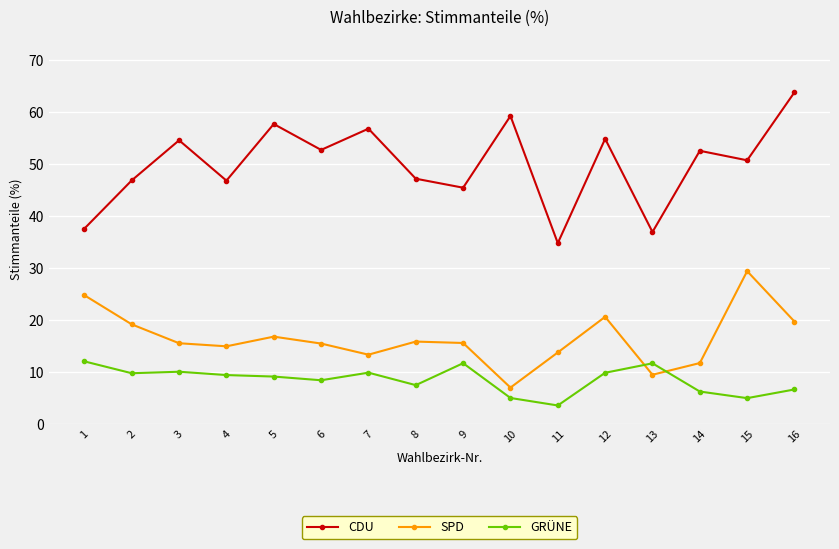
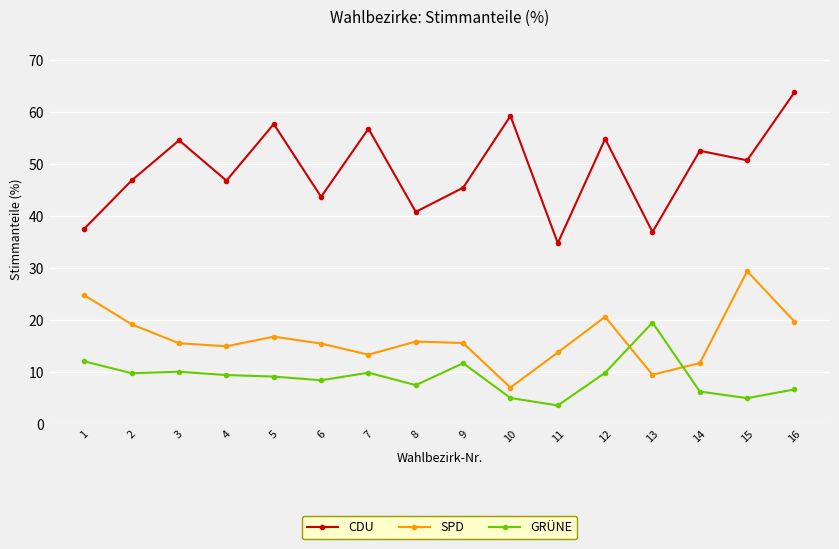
  {
    "CDU": {
      "1": 38,
      "2": 47,
      "3": 55,
      "4": 47,
      "5": 58,
-     "6": 53,
+     "6": 44,
      "7": 57,
-     "8": 47,
+     "8": 41,
      "9": 45,
      "10": 59,
      "11": 35,
      "12": 55,
      "13": 37,
      "14": 53,
      "15": 51,
      "16": 64
    },
    "SPD": {
      "1": 25,
      "2": 19,
      "3": 16,
      "4": 15,
      "5": 17,
      "6": 15,
      "7": 13,
      "8": 16,
      "9": 16,
      "10": 7,
      "11": 14,
      "12": 21,
      "13": 9,
      "14": 12,
      "15": 29,
      "16": 20
    },
    "GRÜNE": {
      "1": 12,
      "2": 10,
      "3": 10,
      "4": 9,
      "5": 9,
      "6": 8,
      "7": 10,
      "8": 7,
      "9": 12,
      "10": 5,
      "11": 4,
      "12": 10,
-     "13": 12,
+     "13": 20,
      "14": 6,
      "15": 5,
      "16": 7
    }
  }
